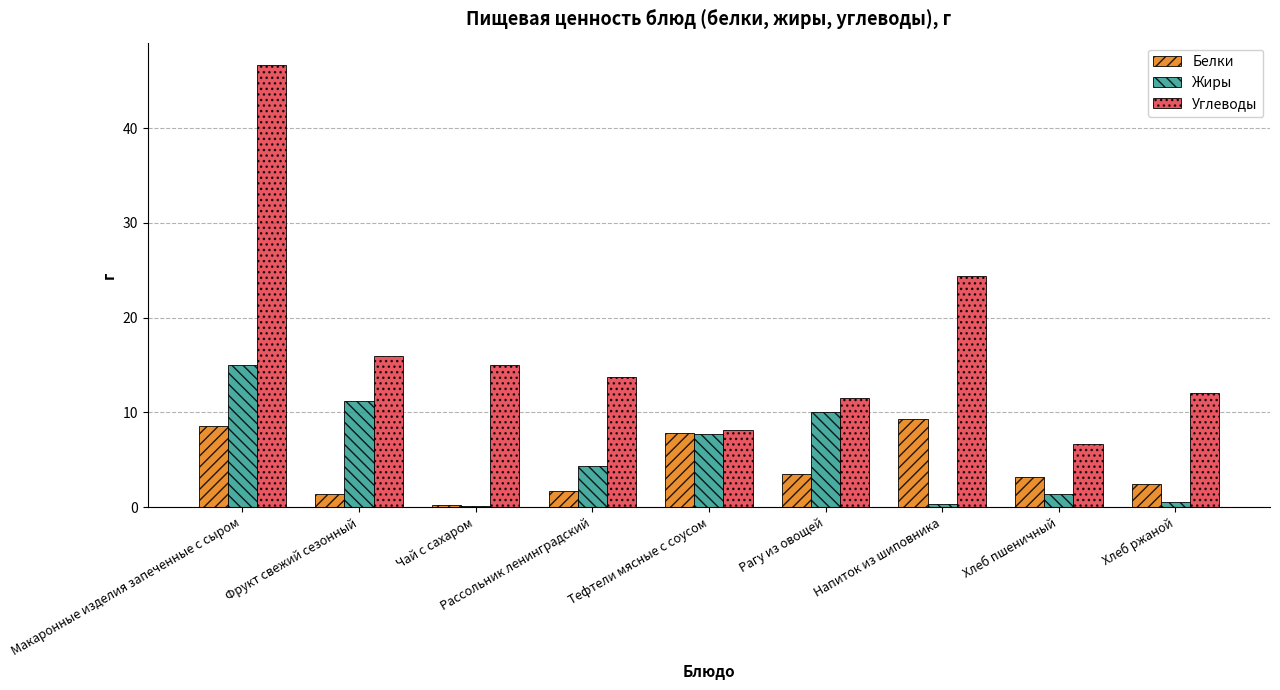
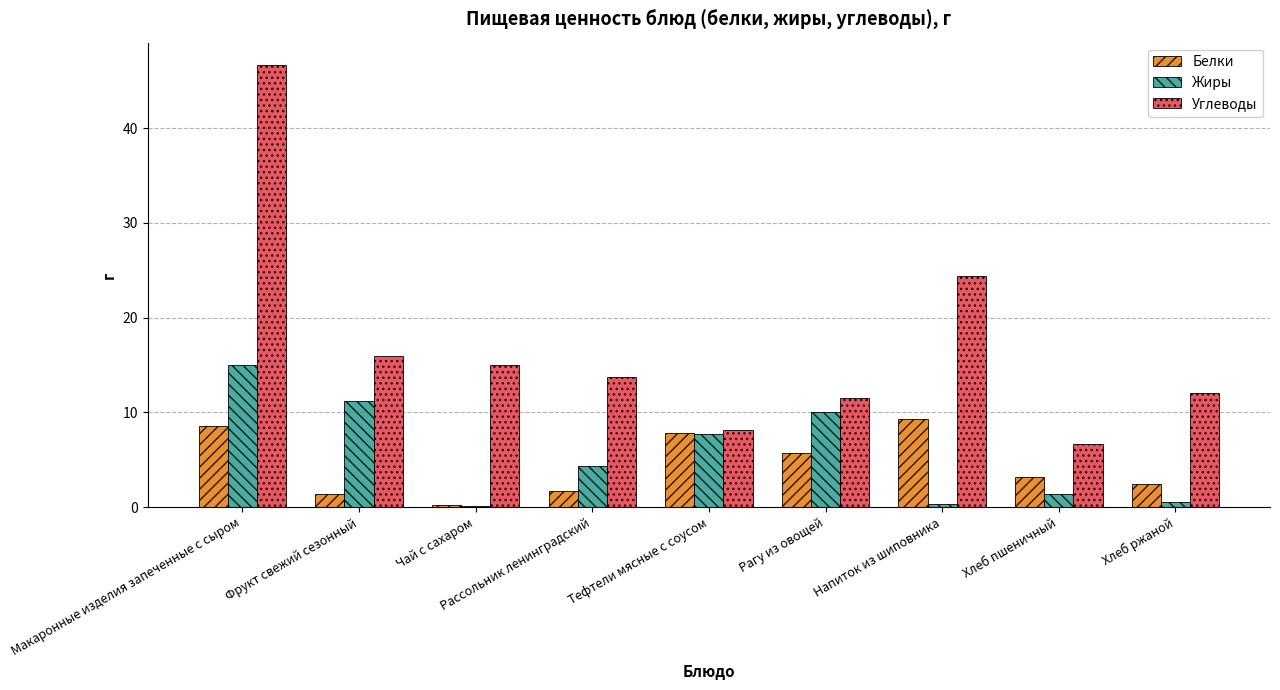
  {
    "Белки": {
      "Макаронные изделия запеченные с сыром": 9,
      "Фрукт свежий сезонный": 1,
      "Рассольник ленинградский": 2,
      "Тефтели мясные с соусом": 8,
-     "Рагу из овощей": 4,
+     "Рагу из овощей": 6,
      "Напиток из шиповника": 9,
      "Хлеб пшеничный": 3,
      "Хлеб ржаной": 2
    },
    "Жиры": {
      "Макаронные изделия запеченные с сыром": 15,
      "Фрукт свежий сезонный": 11,
      "Рассольник ленинградский": 4,
      "Тефтели мясные с соусом": 8,
      "Рагу из овощей": 10,
      "Напиток из шиповника": 0,
      "Хлеб пшеничный": 1,
      "Хлеб ржаной": 1
    },
    "Углеводы": {
      "Макаронные изделия запеченные с сыром": 47,
      "Фрукт свежий сезонный": 16,
      "Чай с сахаром": 15,
      "Рассольник ленинградский": 14,
      "Тефтели мясные с соусом": 8,
      "Рагу из овощей": 12,
      "Напиток из шиповника": 24,
      "Хлеб пшеничный": 7,
      "Хлеб ржаной": 12
    }
  }
